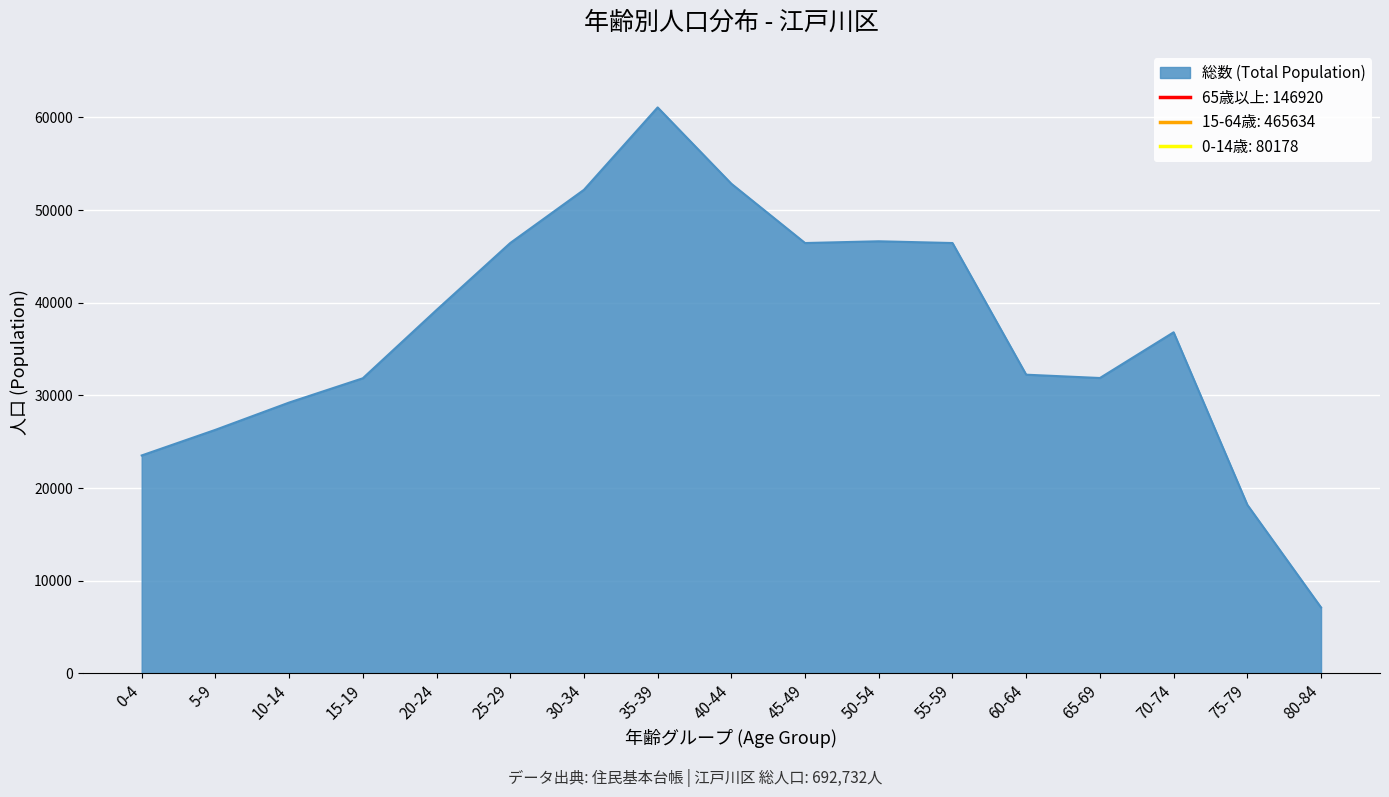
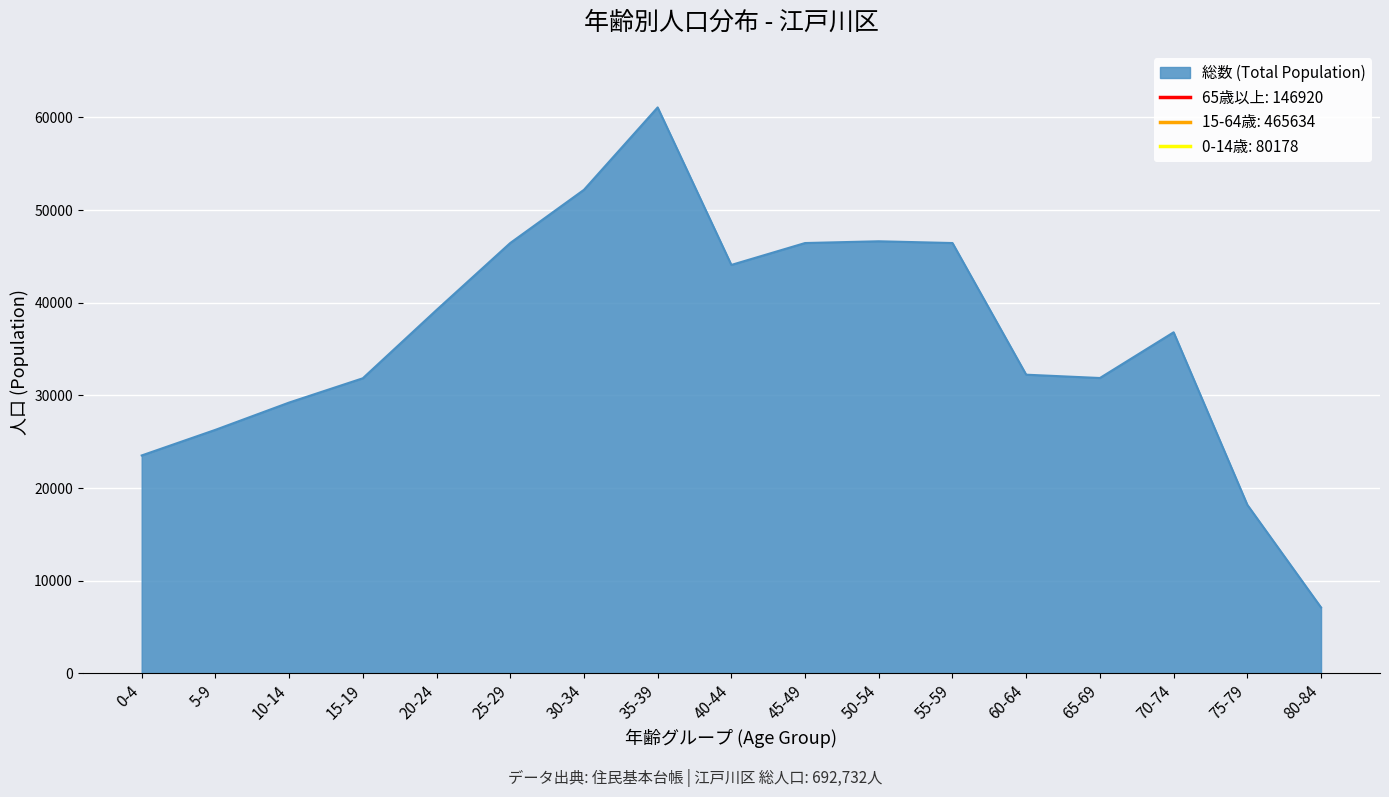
  {
    "0-4": 24000,
    "5-9": 26000,
    "10-14": 29000,
    "15-19": 32000,
    "20-24": 39000,
    "25-29": 46000,
    "30-34": 52000,
    "35-39": 61000,
-   "40-44": 53000,
+   "40-44": 44000,
    "45-49": 46000,
    "50-54": 47000,
    "55-59": 46000,
    "60-64": 32000,
    "65-69": 32000,
    "70-74": 37000,
    "75-79": 18000,
    "80-84": 7000
  }
